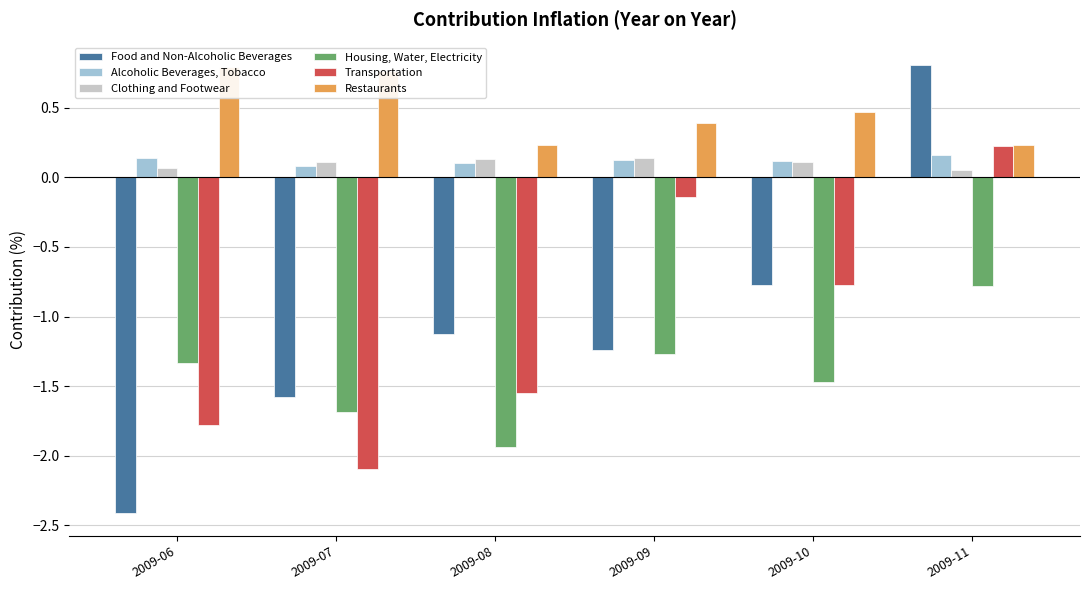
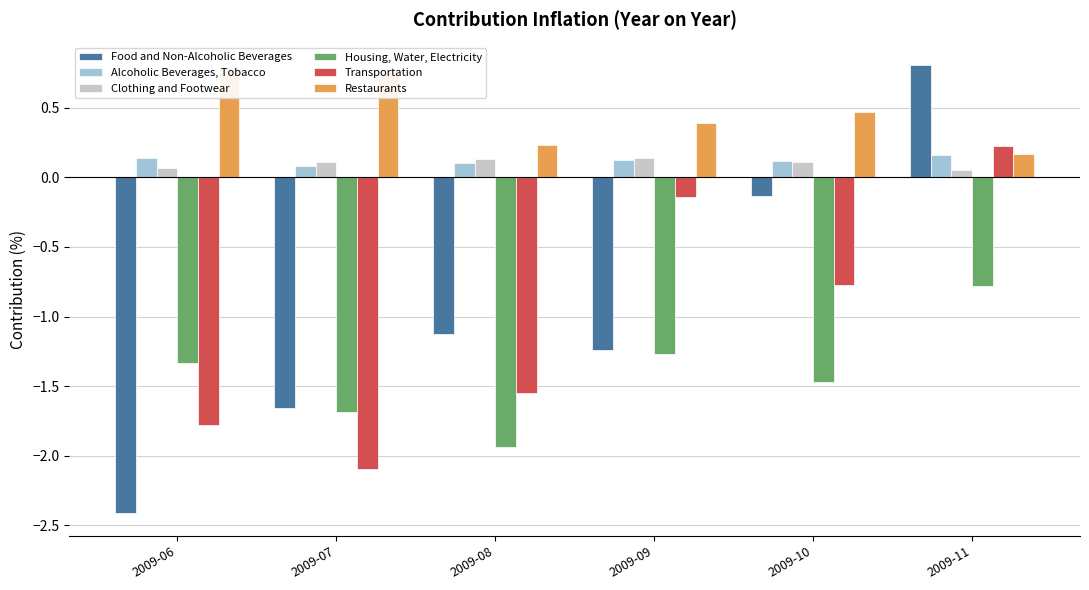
  {
    "Food and Non-Alcoholic Beverages": {
      "2009-06": -2.42,
-     "2009-07": -1.58,
+     "2009-07": -1.66,
      "2009-08": -1.13,
      "2009-09": -1.24,
-     "2009-10": -0.77,
+     "2009-10": -0.14,
      "2009-11": 0.81
    },
    "Housing, Water, Electricity": {
      "2009-06": -1.34,
      "2009-07": -1.69,
      "2009-08": -1.94,
      "2009-09": -1.27,
      "2009-10": -1.47,
      "2009-11": -0.78
    },
    "Transportation": {
      "2009-06": -1.78,
      "2009-07": -2.10,
      "2009-08": -1.55,
      "2009-09": -0.14,
      "2009-10": -0.78,
      "2009-11": 0.23
    },
    "Restaurants": {
      "2009-08": 0.23,
      "2009-09": 0.39,
      "2009-10": 0.47,
-     "2009-11": 0.24
+     "2009-11": 0.17
    }
  }
